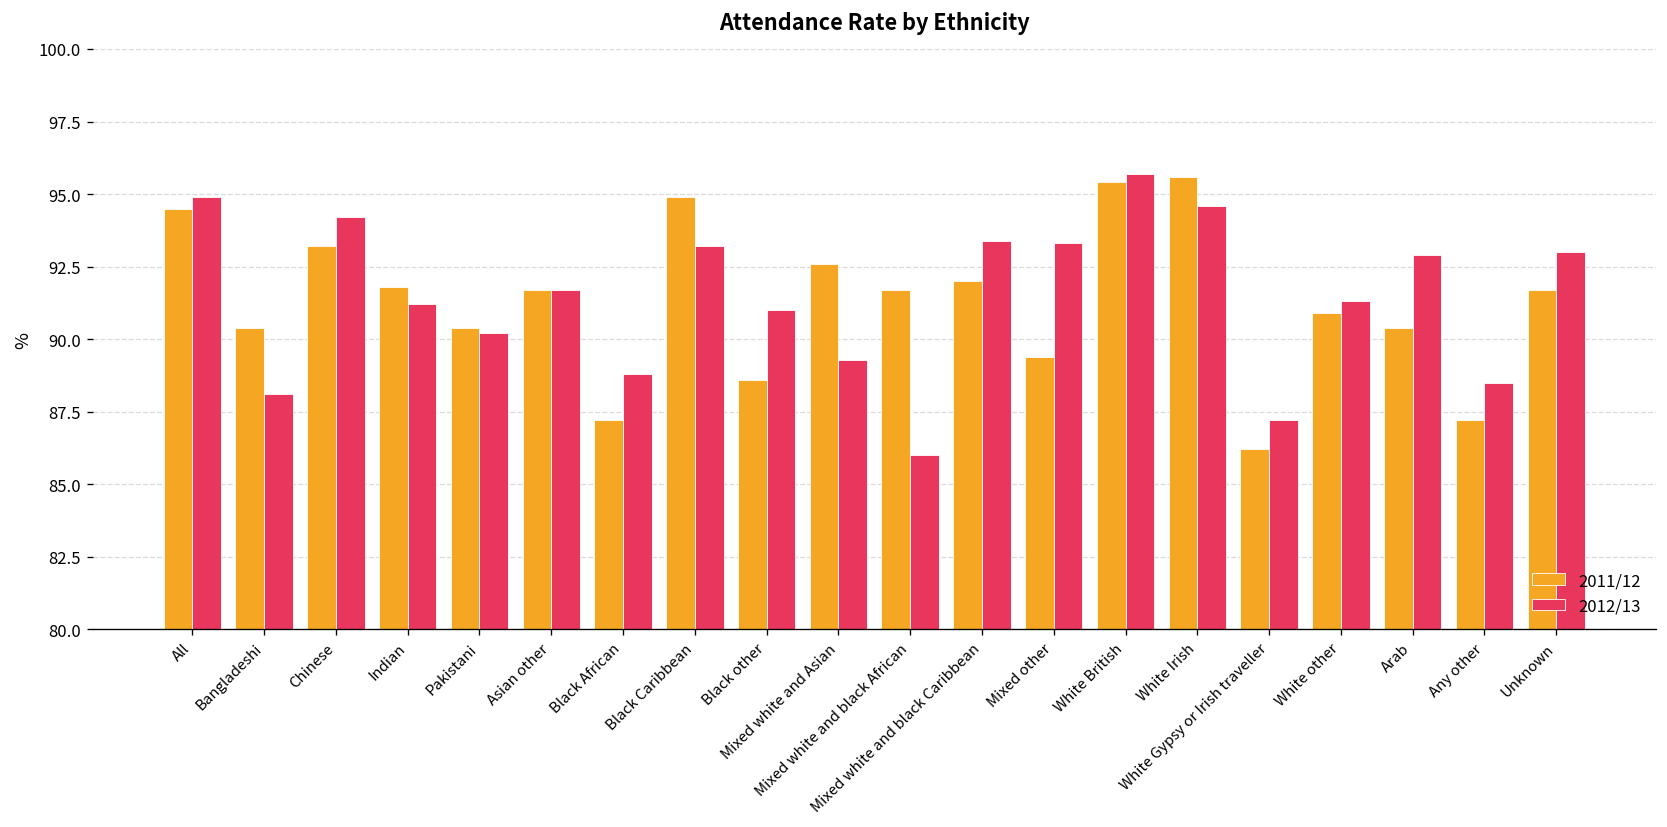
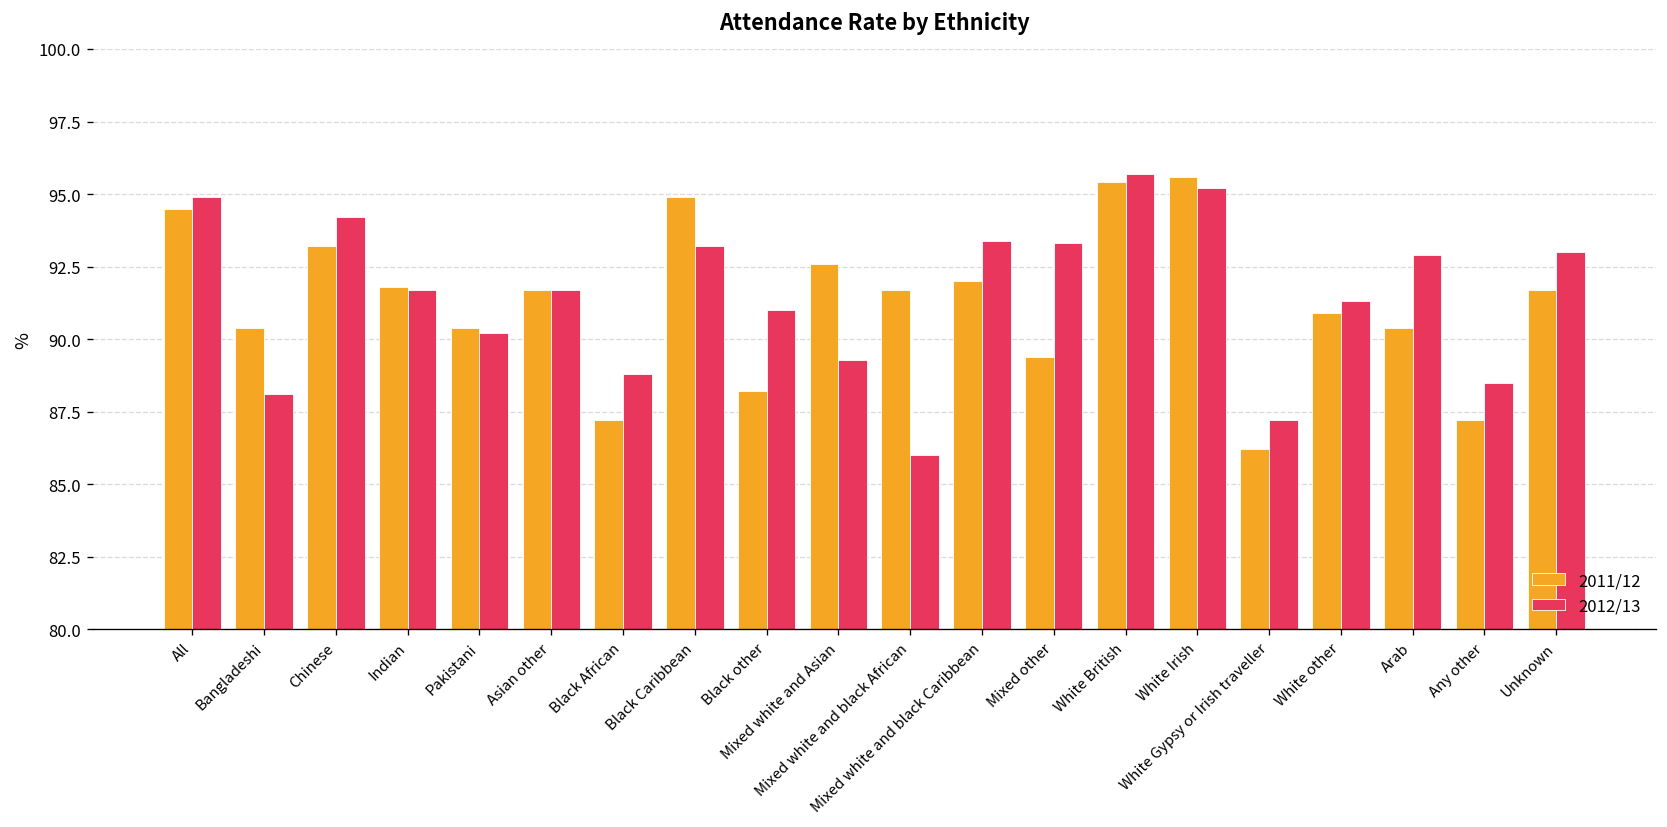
  {
    "2011/12": {
      "All": 94.5,
      "Bangladeshi": 90.4,
      "Chinese": 93.2,
      "Indian": 91.8,
      "Pakistani": 90.4,
      "Asian other": 91.7,
      "Black African": 87.2,
      "Black Caribbean": 94.9,
-     "Black other": 88.6,
+     "Black other": 88.2,
      "Mixed white and Asian": 92.6,
      "Mixed white and black African": 91.7,
      "Mixed white and black Caribbean": 92.0,
      "Mixed other": 89.4,
      "White British": 95.4,
      "White Irish": 95.6,
      "White Gypsy or Irish traveller": 86.2,
      "White other": 90.9,
      "Arab": 90.4,
      "Any other": 87.2,
      "Unknown": 91.7
    },
    "2012/13": {
      "All": 94.9,
      "Bangladeshi": 88.1,
      "Chinese": 94.2,
-     "Indian": 91.2,
+     "Indian": 91.7,
      "Pakistani": 90.2,
      "Asian other": 91.7,
      "Black African": 88.8,
      "Black Caribbean": 93.2,
      "Black other": 91.0,
      "Mixed white and Asian": 89.3,
      "Mixed white and black African": 86.0,
      "Mixed white and black Caribbean": 93.4,
      "Mixed other": 93.3,
      "White British": 95.7,
-     "White Irish": 94.6,
+     "White Irish": 95.2,
      "White Gypsy or Irish traveller": 87.2,
      "White other": 91.3,
      "Arab": 92.9,
      "Any other": 88.5,
      "Unknown": 93.0
    }
  }
